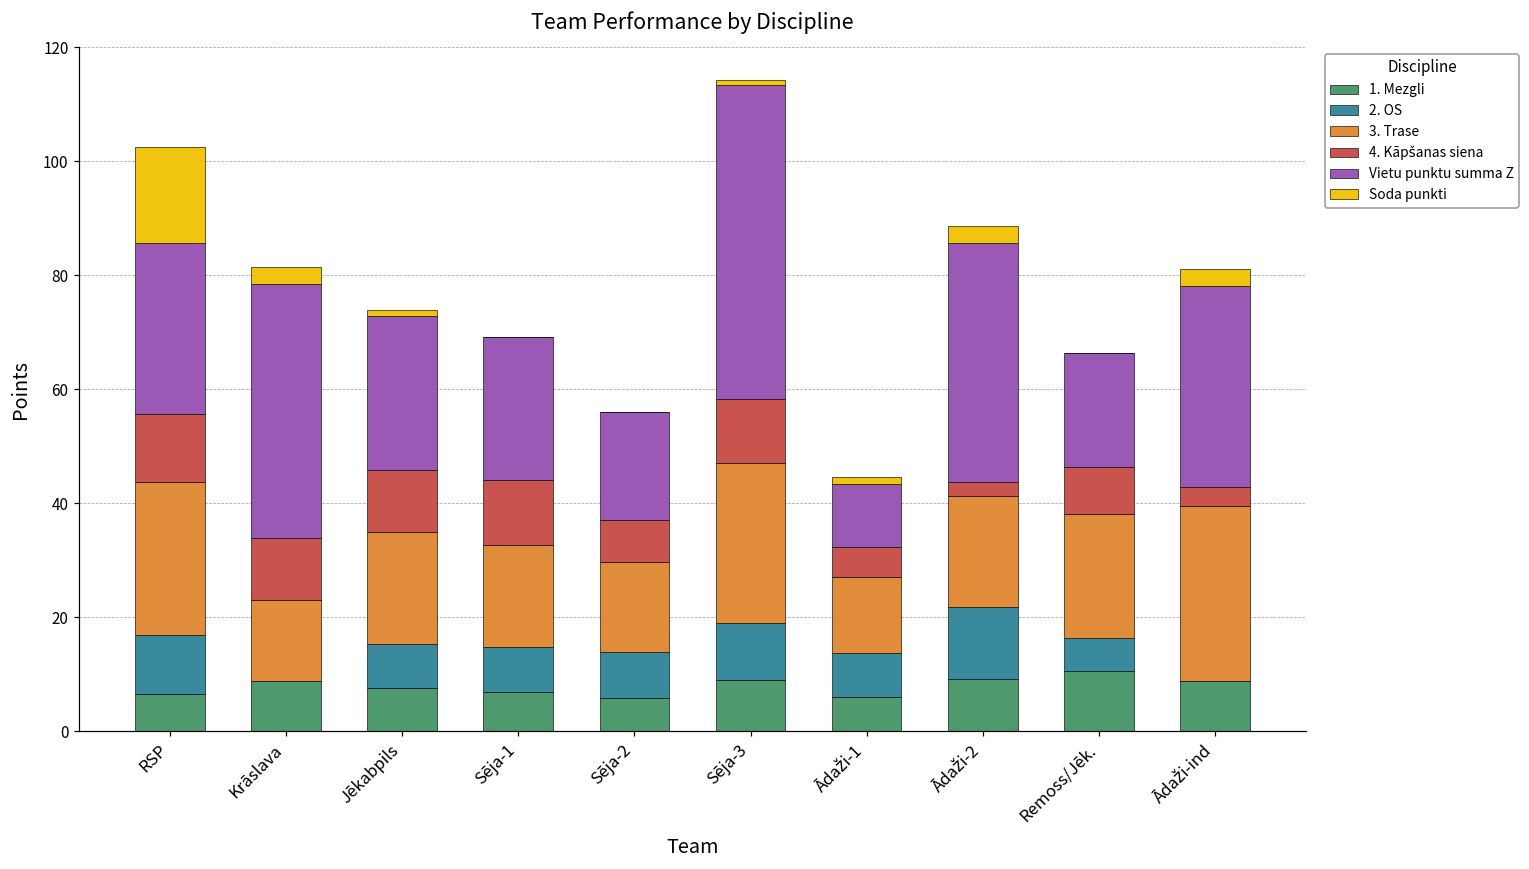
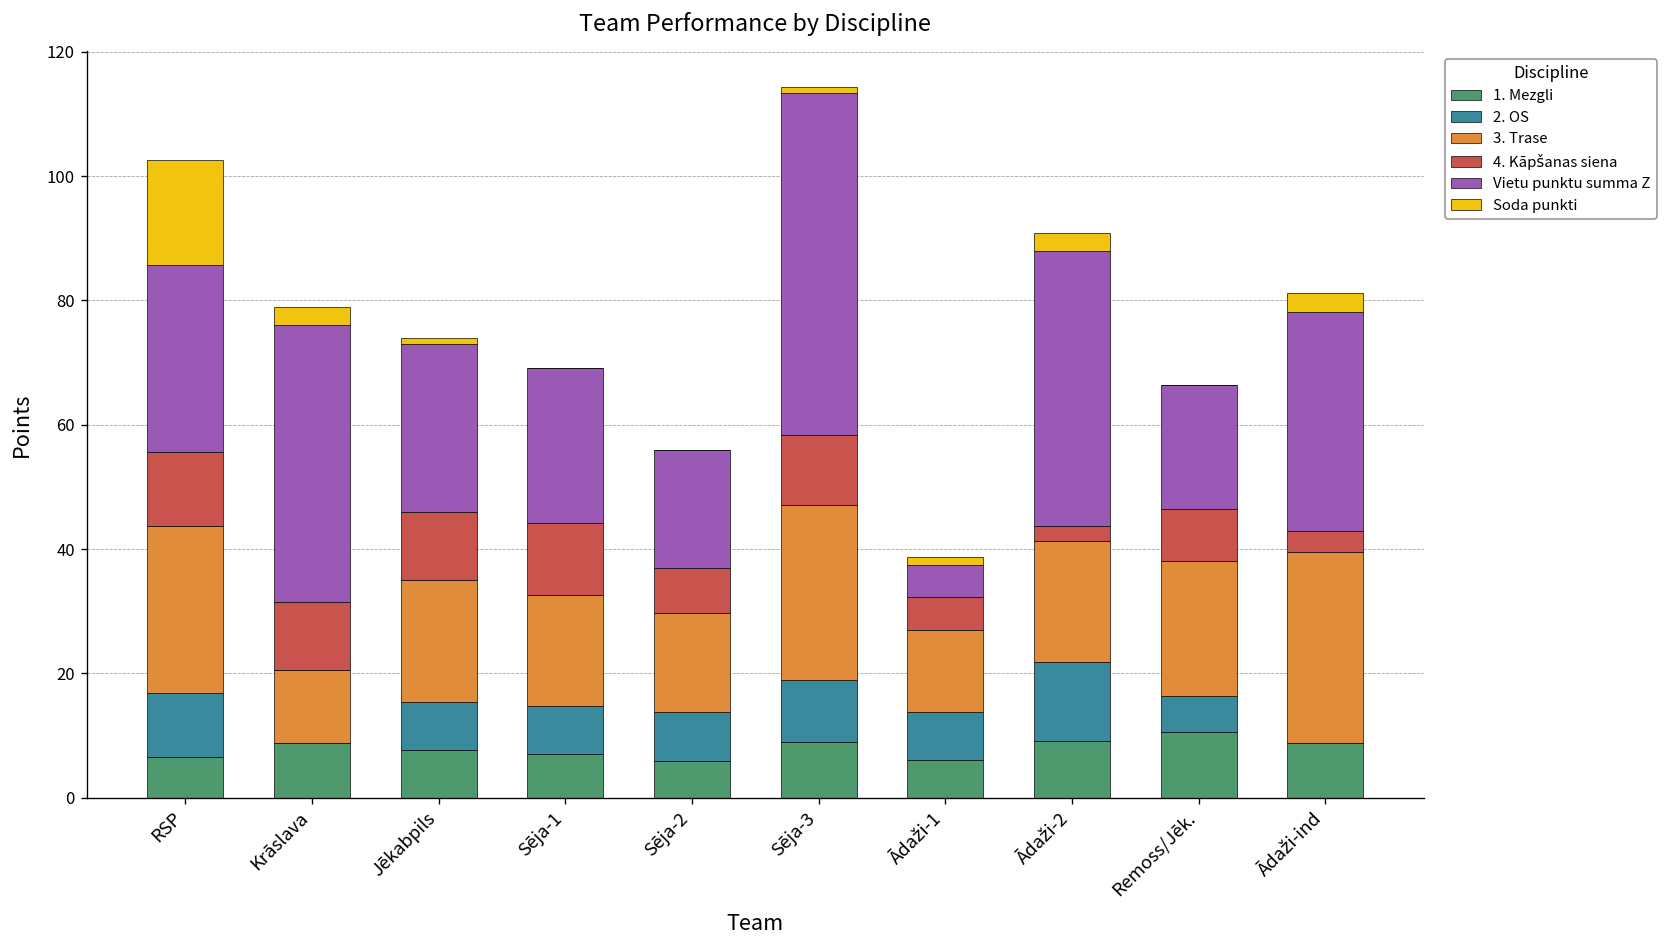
  {
    "3. Trase": {
      "RSP": 27,
-     "Krāslava": 14,
+     "Krāslava": 12,
      "Jēkabpils": 20,
      "Sēja-1": 18,
      "Sēja-2": 16,
      "Sēja-3": 28,
      "Ādaži-1": 13,
      "Ādaži-2": 19,
      "Remoss/Jēk.": 22,
      "Ādaži-ind": 31
    },
    "4. Kāpšanas siena": {
      "RSP": 12,
      "Krāslava": 11,
      "Jēkabpils": 11,
      "Sēja-1": 11,
      "Sēja-2": 7,
      "Sēja-3": 11,
      "Ādaži-1": 5,
      "Ādaži-2": 2,
      "Remoss/Jēk.": 8,
      "Ādaži-ind": 3
    },
    "Vietu punktu summa Z": {
      "RSP": 30,
      "Krāslava": 45,
      "Jēkabpils": 27,
      "Sēja-1": 25,
      "Sēja-2": 19,
      "Sēja-3": 55,
-     "Ādaži-1": 11,
-     "Ādaži-2": 42,
+     "Ādaži-1": 5,
+     "Ādaži-2": 44,
      "Remoss/Jēk.": 20,
      "Ādaži-ind": 35
    },
    "Soda punkti": {
      "RSP": 17,
      "Krāslava": 3,
      "Jēkabpils": 1,
      "Sēja-1": 0,
      "Sēja-2": 0,
      "Sēja-3": 1,
      "Ādaži-1": 1,
      "Ādaži-2": 3,
      "Remoss/Jēk.": 0,
      "Ādaži-ind": 3
    }
  }
